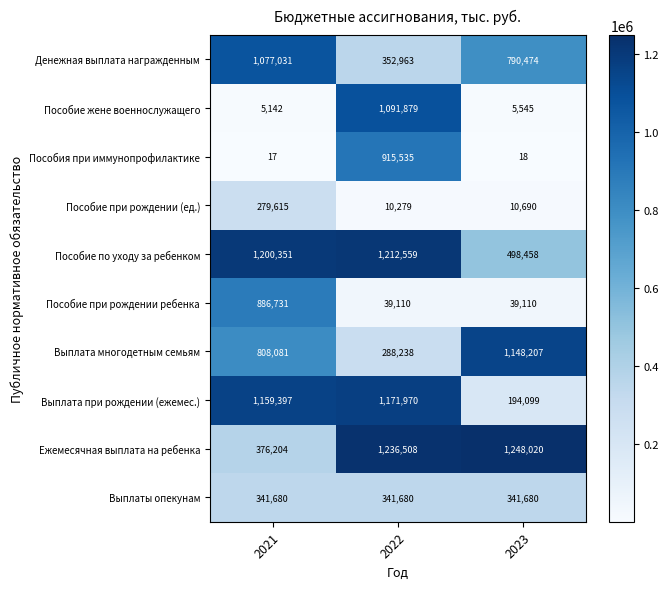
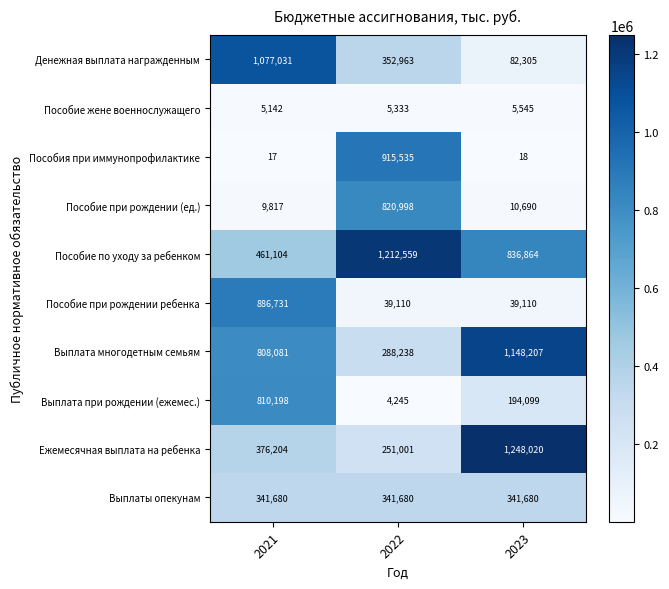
  {
    "Денежная выплата награжденным": {
      "2021": "1,077,031",
      "2022": "352,963",
-     "2023": "790,474"
+     "2023": "82,305"
    },
    "Пособие жене военнослужащего": {
      "2021": "5,142",
-     "2022": "1,091,879",
+     "2022": "5,333",
      "2023": "5,545"
    },
    "Пособия при иммунопрофилактике": {
      "2021": "17",
      "2022": "915,535",
      "2023": "18"
    },
    "Пособие при рождении (ед.)": {
-     "2021": "279,615",
-     "2022": "10,279",
+     "2021": "9,817",
+     "2022": "820,998",
      "2023": "10,690"
    },
    "Пособие по уходу за ребенком": {
-     "2021": "1,200,351",
+     "2021": "461,104",
      "2022": "1,212,559",
-     "2023": "498,458"
+     "2023": "836,864"
    },
    "Пособие при рождении ребенка": {
      "2021": "886,731",
      "2022": "39,110",
      "2023": "39,110"
    },
    "Выплата многодетным семьям": {
      "2021": "808,081",
      "2022": "288,238",
      "2023": "1,148,207"
    },
    "Выплата при рождении (ежемес.)": {
-     "2021": "1,159,397",
-     "2022": "1,171,970",
+     "2021": "810,198",
+     "2022": "4,245",
      "2023": "194,099"
    },
    "Ежемесячная выплата на ребенка": {
      "2021": "376,204",
-     "2022": "1,236,508",
+     "2022": "251,001",
      "2023": "1,248,020"
    },
    "Выплаты опекунам": {
      "2021": "341,680",
      "2022": "341,680",
      "2023": "341,680"
    }
  }
